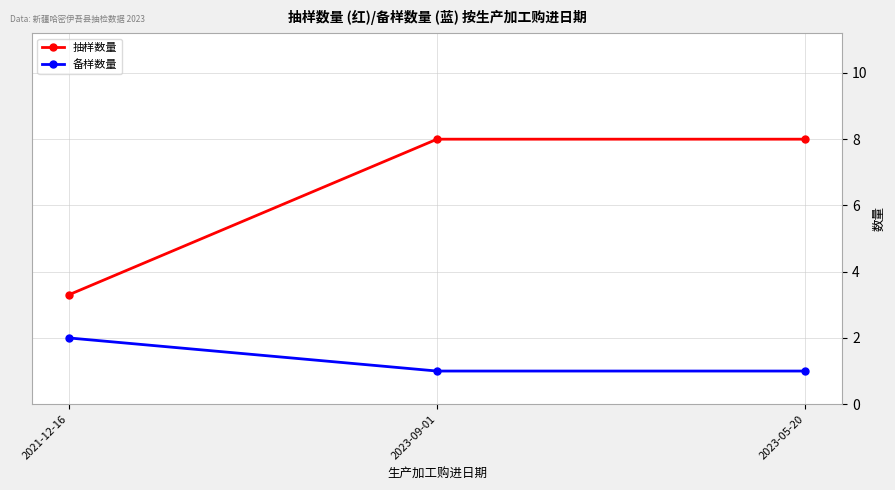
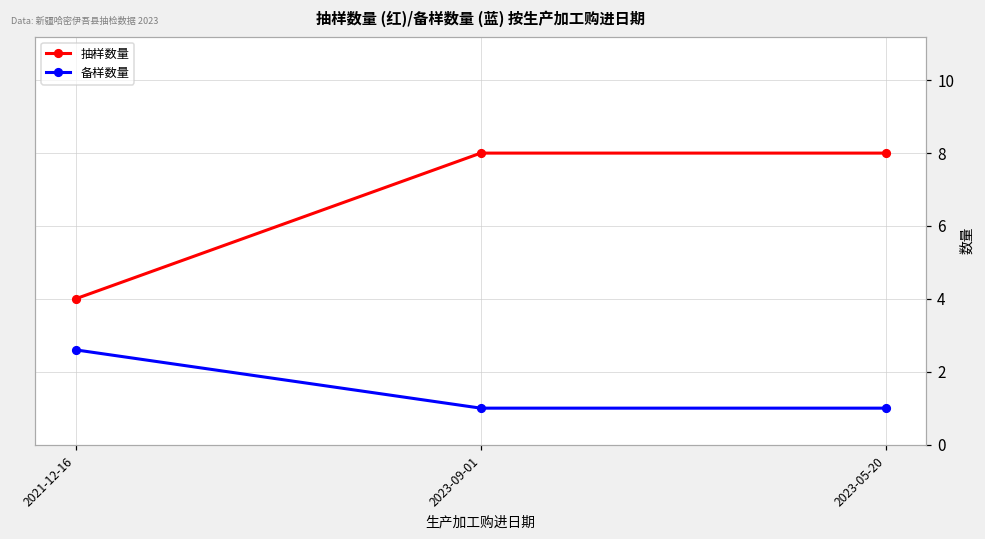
  {
    "抽样数量": {
-     "2021-12-16": 3.3,
+     "2021-12-16": 4.0,
      "2023-09-01": 8.0,
      "2023-05-20": 8.0
    },
    "备样数量": {
-     "2021-12-16": 2.0,
+     "2021-12-16": 2.6,
      "2023-09-01": 1.0,
      "2023-05-20": 1.0
    }
  }
